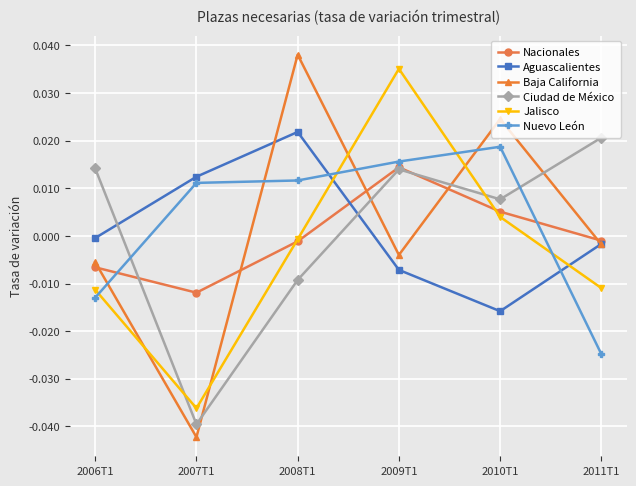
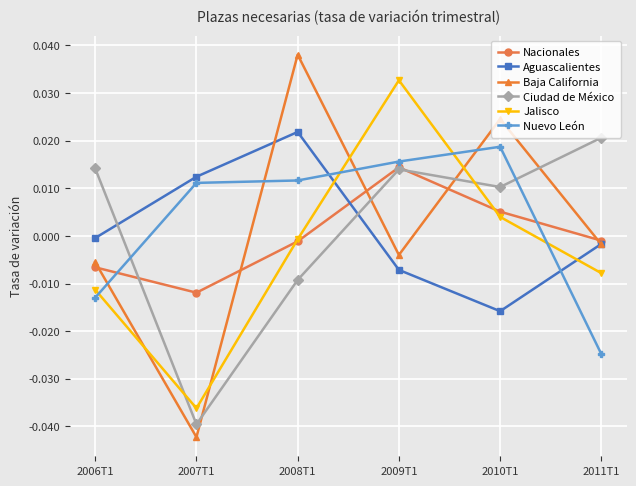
  {
    "Ciudad de México": {
      "2006T1": 0.014,
      "2007T1": -0.040,
      "2008T1": -0.009,
-     "2010T1": 0.008,
+     "2010T1": 0.010,
      "2011T1": 0.021
    },
    "Jalisco": {
      "2006T1": -0.011,
      "2007T1": -0.036,
-     "2009T1": 0.035,
+     "2009T1": 0.033,
      "2010T1": 0.004,
-     "2011T1": -0.011
+     "2011T1": -0.008
    }
  }
